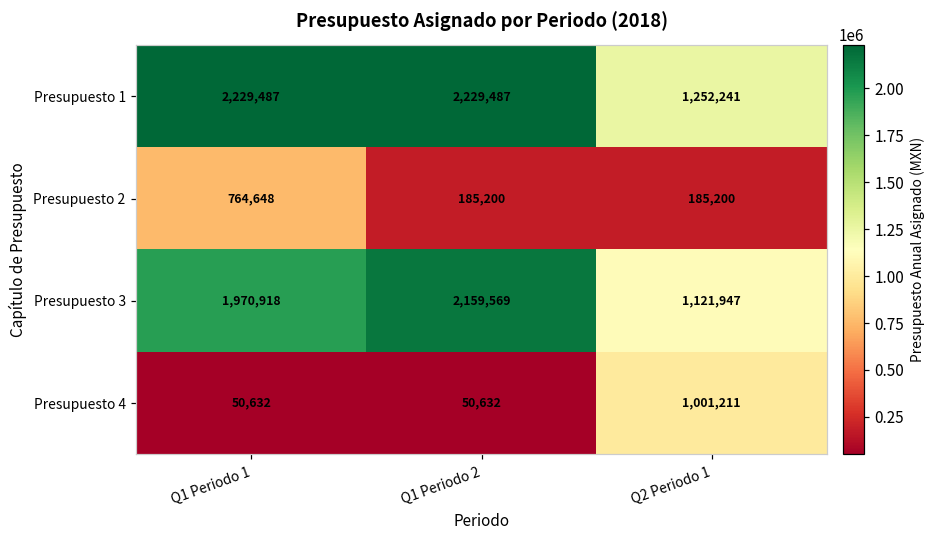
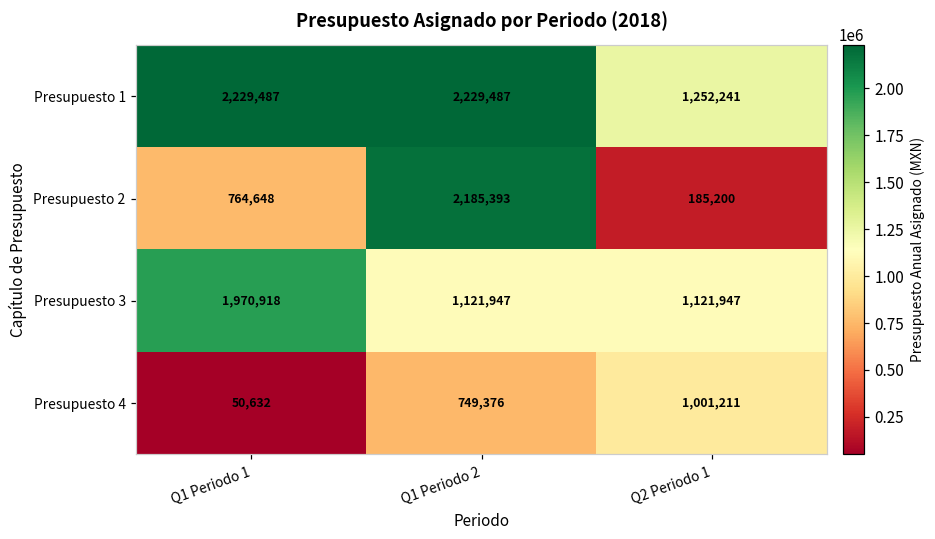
  {
    "Presupuesto 1": {
      "Q1 Periodo 1": "2,229,487",
      "Q1 Periodo 2": "2,229,487",
      "Q2 Periodo 1": "1,252,241"
    },
    "Presupuesto 2": {
      "Q1 Periodo 1": "764,648",
-     "Q1 Periodo 2": "185,200",
+     "Q1 Periodo 2": "2,185,393",
      "Q2 Periodo 1": "185,200"
    },
    "Presupuesto 3": {
      "Q1 Periodo 1": "1,970,918",
-     "Q1 Periodo 2": "2,159,569",
+     "Q1 Periodo 2": "1,121,947",
      "Q2 Periodo 1": "1,121,947"
    },
    "Presupuesto 4": {
      "Q1 Periodo 1": "50,632",
-     "Q1 Periodo 2": "50,632",
+     "Q1 Periodo 2": "749,376",
      "Q2 Periodo 1": "1,001,211"
    }
  }
